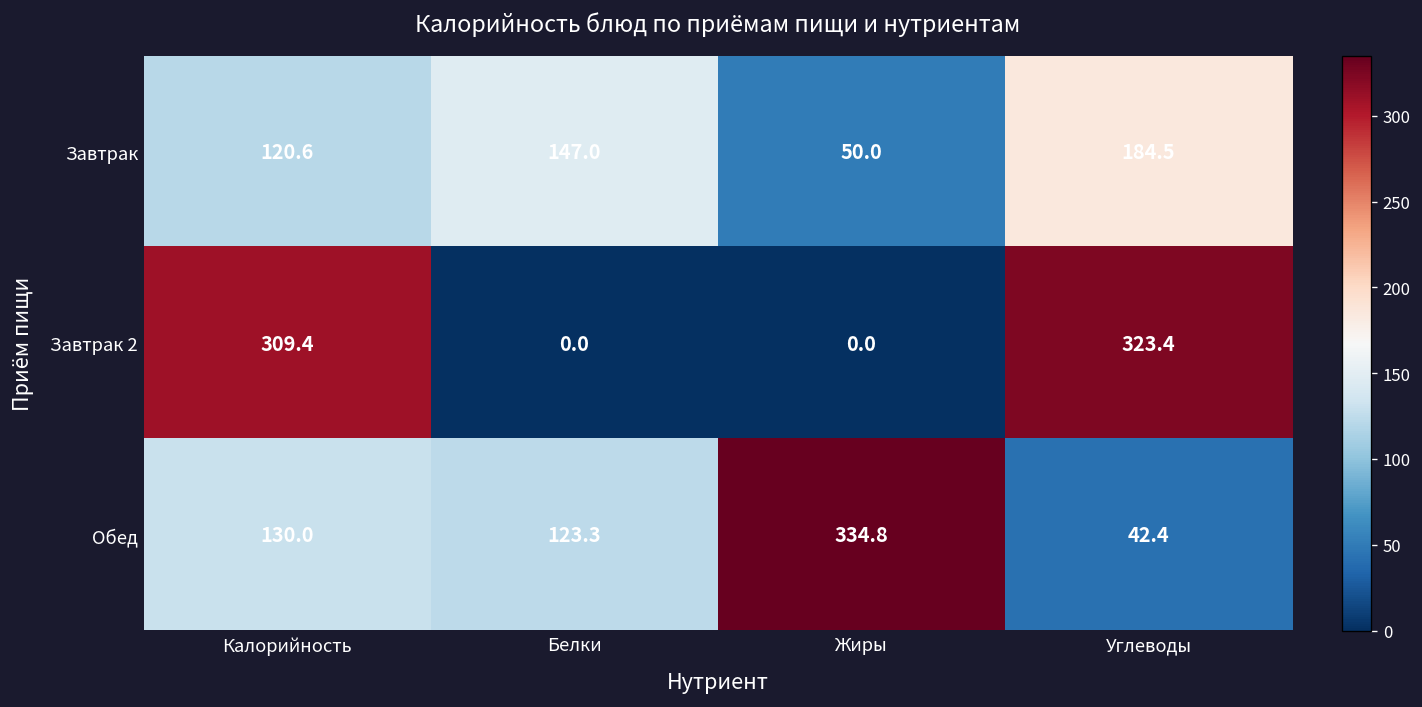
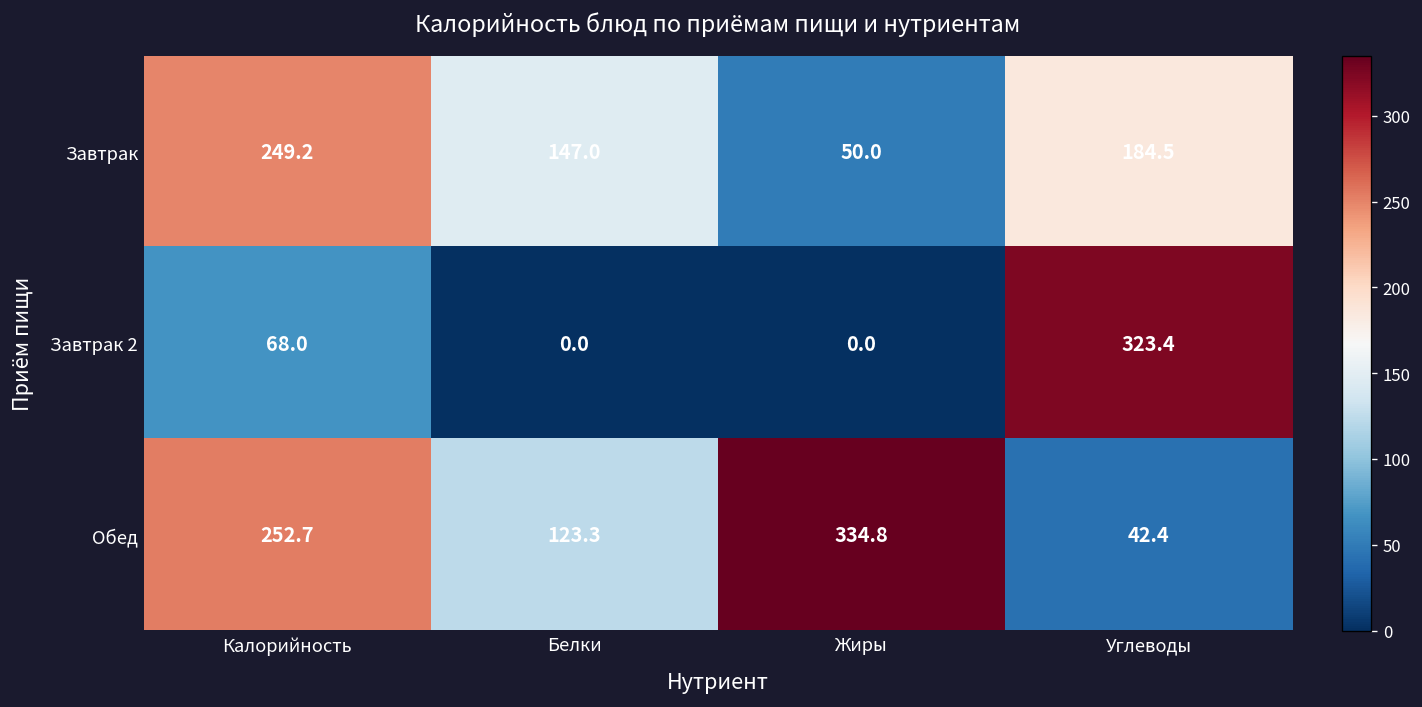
  {
    "Завтрак": {
-     "Калорийность": 120.6,
+     "Калорийность": 249.2,
      "Жиры": 50.0
    },
    "Завтрак 2": {
-     "Калорийность": 309.4,
+     "Калорийность": 68.0,
      "Белки": 0.0,
      "Жиры": 0.0,
      "Углеводы": 323.4
    },
    "Обед": {
-     "Калорийность": 130.0,
+     "Калорийность": 252.7,
      "Белки": 123.3,
      "Жиры": 334.8,
      "Углеводы": 42.4
    }
  }
